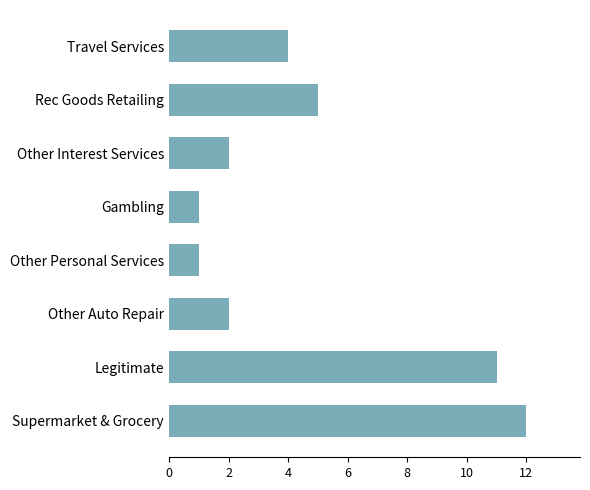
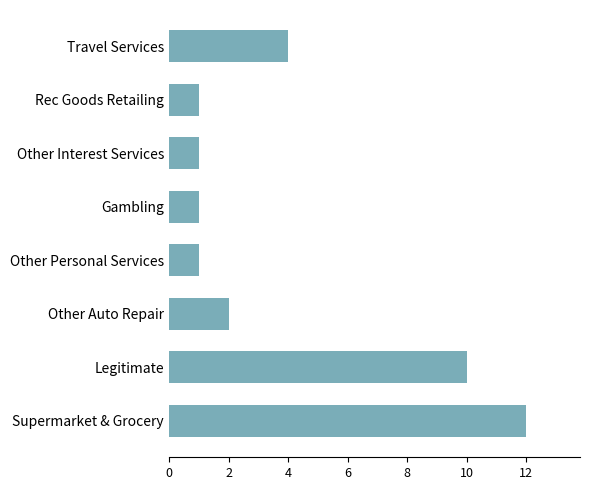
  {
    "Travel Services": 4,
-   "Rec Goods Retailing": 5,
-   "Other Interest Services": 2,
+   "Rec Goods Retailing": 1,
+   "Other Interest Services": 1,
    "Gambling": 1,
    "Other Personal Services": 1,
    "Other Auto Repair": 2,
-   "Legitimate": 11,
+   "Legitimate": 10,
    "Supermarket & Grocery": 12
  }
